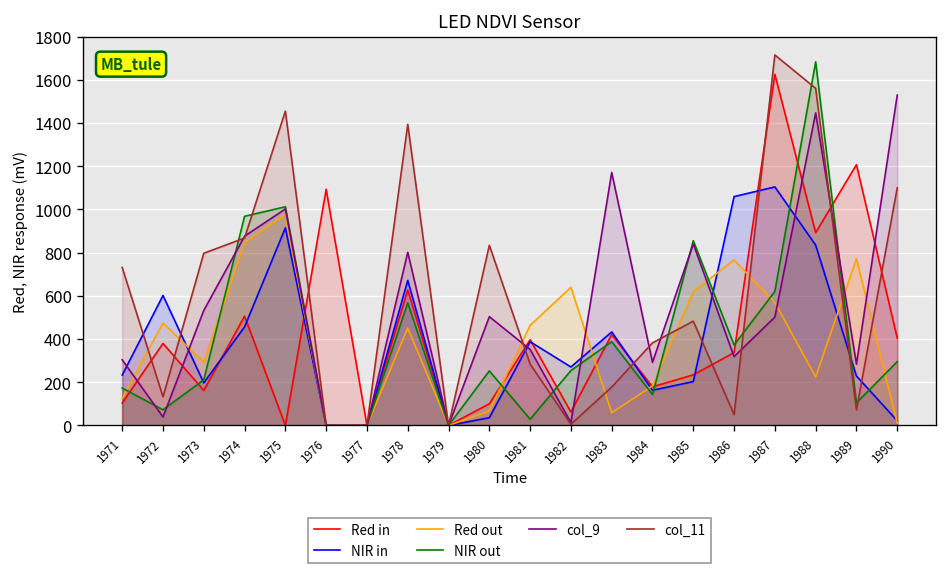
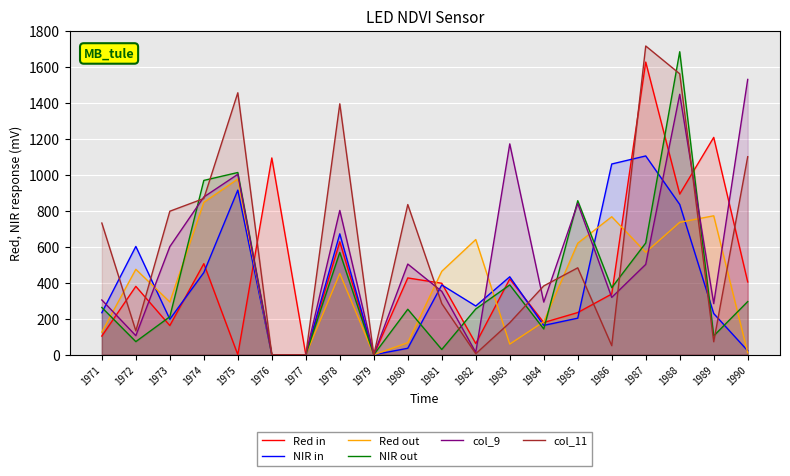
  {
    "Red in": {
      "1971": 100,
      "1972": 380,
      "1973": 160,
      "1974": 510,
      "1975": 0,
      "1976": 1090,
      "1978": 630,
-     "1980": 100,
+     "1980": 430,
      "1982": 60,
      "1985": 230,
      "1986": 340,
      "1987": 1630,
      "1988": 890,
      "1989": 1210,
      "1990": 400
    },
    "NIR in": {
      "1971": 230,
      "1972": 600,
      "1974": 460,
      "1975": 910,
      "1978": 670,
      "1980": 40,
      "1982": 270,
      "1984": 160,
      "1985": 200,
      "1986": 1060,
      "1987": 1100,
      "1988": 830,
      "1989": 230
    },
    "Red out": {
      "1971": 130,
      "1972": 470,
      "1973": 290,
      "1974": 850,
      "1975": 980,
      "1978": 450,
      "1980": 70,
      "1981": 460,
      "1982": 640,
      "1983": 60,
      "1985": 620,
      "1986": 770,
      "1987": 570,
-     "1988": 220,
+     "1988": 740,
      "1989": 770
    },
    "NIR out": {
-     "1971": 170,
+     "1971": 260,
      "1972": 70,
      "1974": 970,
      "1978": 570,
      "1980": 250,
      "1981": 30,
      "1982": 250,
      "1983": 390,
      "1984": 140,
      "1985": 860,
      "1986": 370,
      "1987": 620,
      "1988": 1680,
      "1989": 100,
      "1990": 300
    },
    "col_9": {
      "1971": 300,
-     "1972": 40,
-     "1973": 530,
+     "1972": 110,
+     "1973": 600,
      "1978": 800,
      "1980": 500,
      "1981": 350,
      "1983": 1170,
      "1984": 290,
      "1985": 840,
      "1986": 320,
      "1987": 500,
      "1988": 1450,
      "1989": 280,
      "1990": 1530
    },
    "col_11": {
      "1971": 730,
      "1972": 130,
      "1973": 800,
      "1975": 1460,
      "1978": 1390,
      "1980": 830,
      "1981": 280,
      "1983": 180,
      "1984": 380,
      "1985": 480,
      "1986": 50,
      "1987": 1720,
      "1988": 1560,
      "1989": 70,
      "1990": 1100
    }
  }
